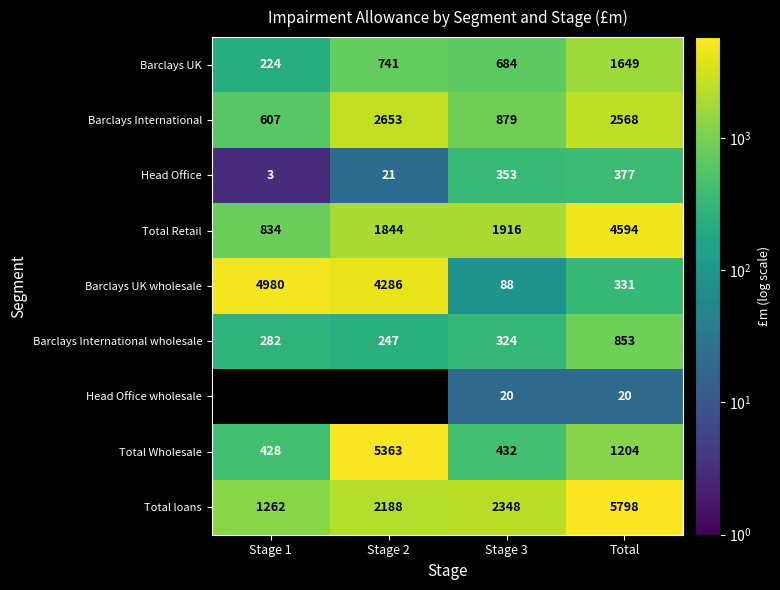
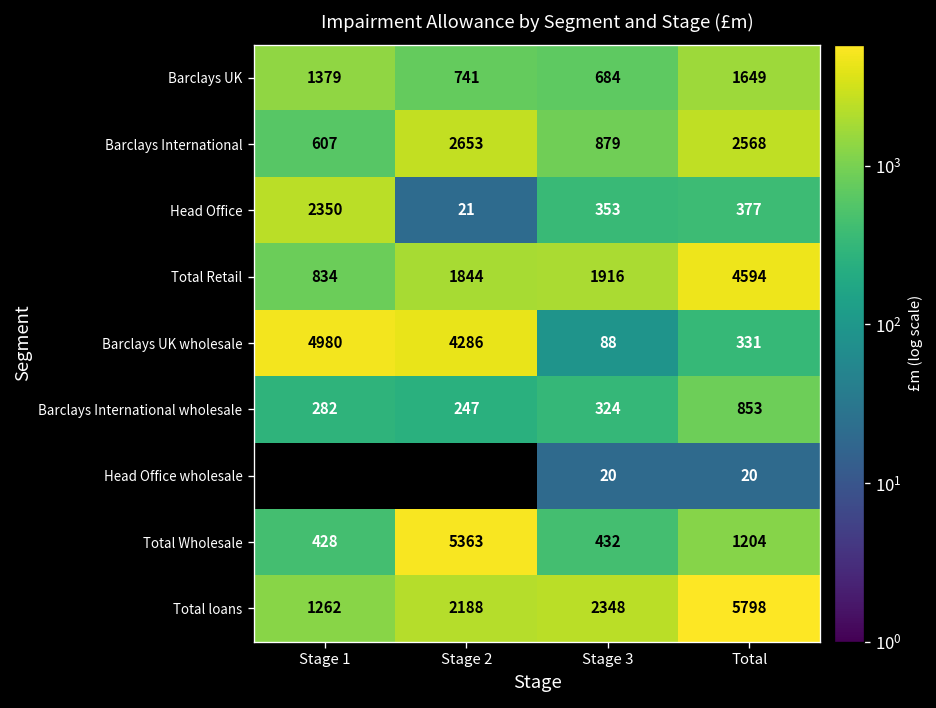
  {
    "Barclays UK": {
-     "Stage 1": 224,
+     "Stage 1": 1379,
      "Stage 2": 741,
      "Stage 3": 684,
      "Total": 1649
    },
    "Barclays International": {
      "Stage 1": 607,
      "Stage 2": 2653,
      "Stage 3": 879,
      "Total": 2568
    },
    "Head Office": {
-     "Stage 1": 3,
+     "Stage 1": 2350,
      "Stage 2": 21,
      "Stage 3": 353,
      "Total": 377
    },
    "Total Retail": {
      "Stage 1": 834,
      "Stage 2": 1844,
      "Stage 3": 1916,
      "Total": 4594
    },
    "Barclays UK wholesale": {
      "Stage 1": 4980,
      "Stage 2": 4286,
      "Stage 3": 88,
      "Total": 331
    },
    "Barclays International wholesale": {
      "Stage 1": 282,
      "Stage 2": 247,
      "Stage 3": 324,
      "Total": 853
    },
    "Head Office wholesale": {
      "Stage 3": 20,
      "Total": 20
    },
    "Total Wholesale": {
      "Stage 1": 428,
      "Stage 2": 5363,
      "Stage 3": 432,
      "Total": 1204
    },
    "Total loans": {
      "Stage 1": 1262,
      "Stage 2": 2188,
      "Stage 3": 2348,
      "Total": 5798
    }
  }
